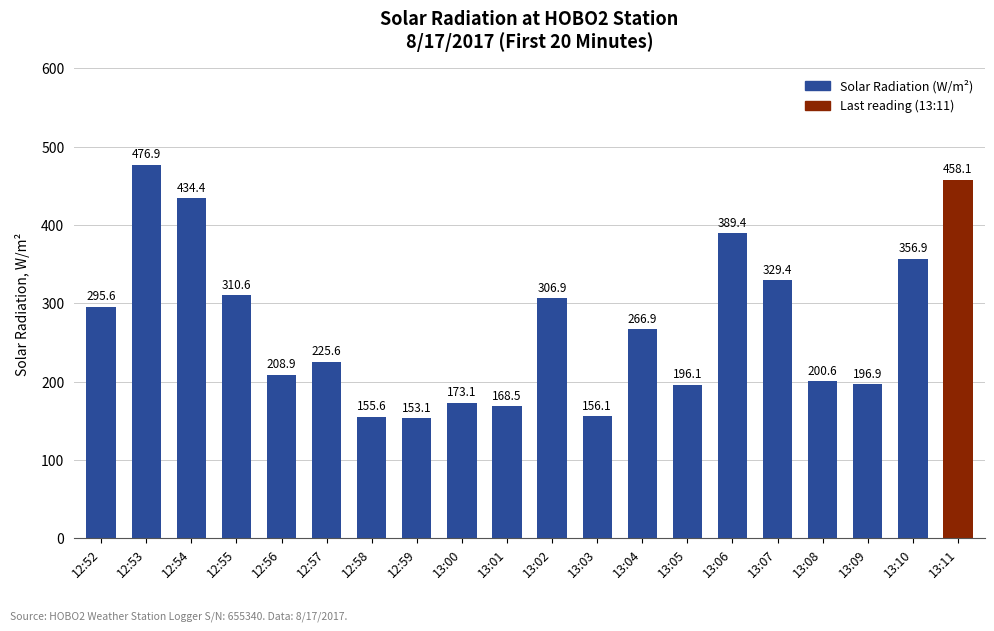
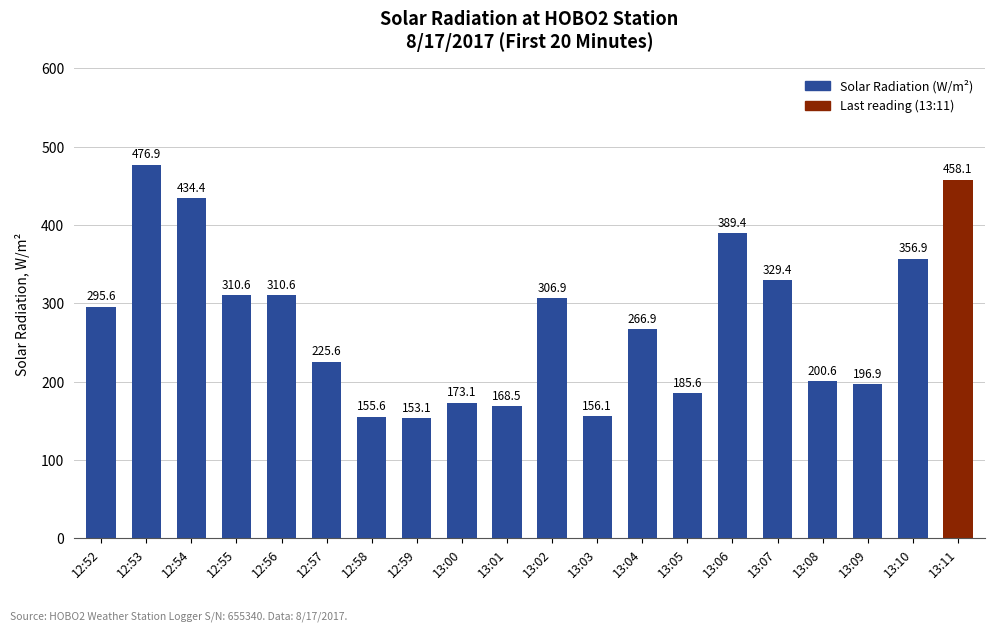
  {
    "12:52": 295.6,
    "12:53": 476.9,
    "12:54": 434.4,
    "12:55": 310.6,
-   "12:56": 208.9,
+   "12:56": 310.6,
    "12:57": 225.6,
    "12:58": 155.6,
    "12:59": 153.1,
    "13:00": 173.1,
    "13:01": 168.5,
    "13:02": 306.9,
    "13:03": 156.1,
    "13:04": 266.9,
-   "13:05": 196.1,
+   "13:05": 185.6,
    "13:06": 389.4,
    "13:07": 329.4,
    "13:08": 200.6,
    "13:09": 196.9,
    "13:10": 356.9,
    "13:11": 458.1
  }
